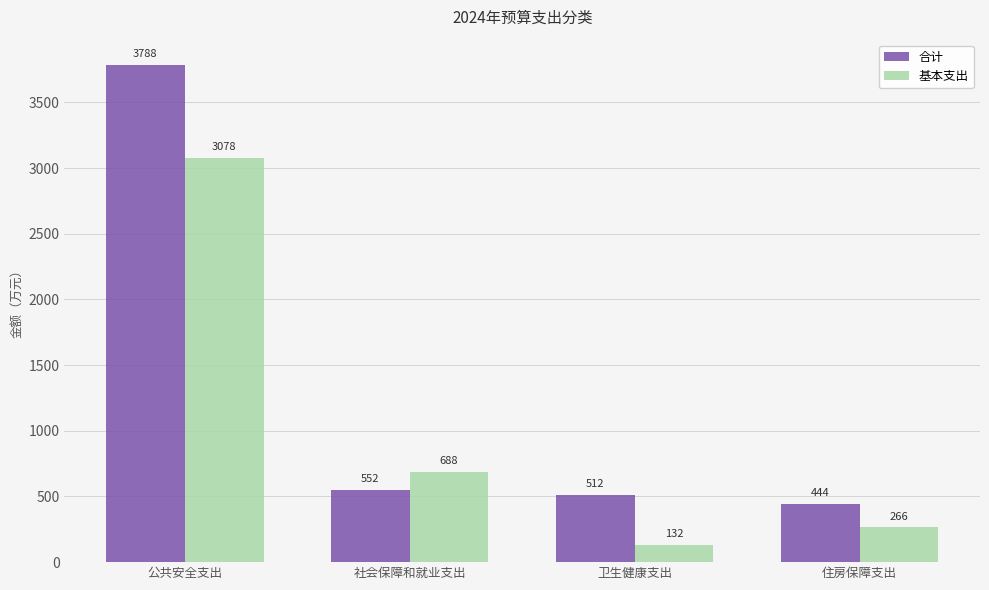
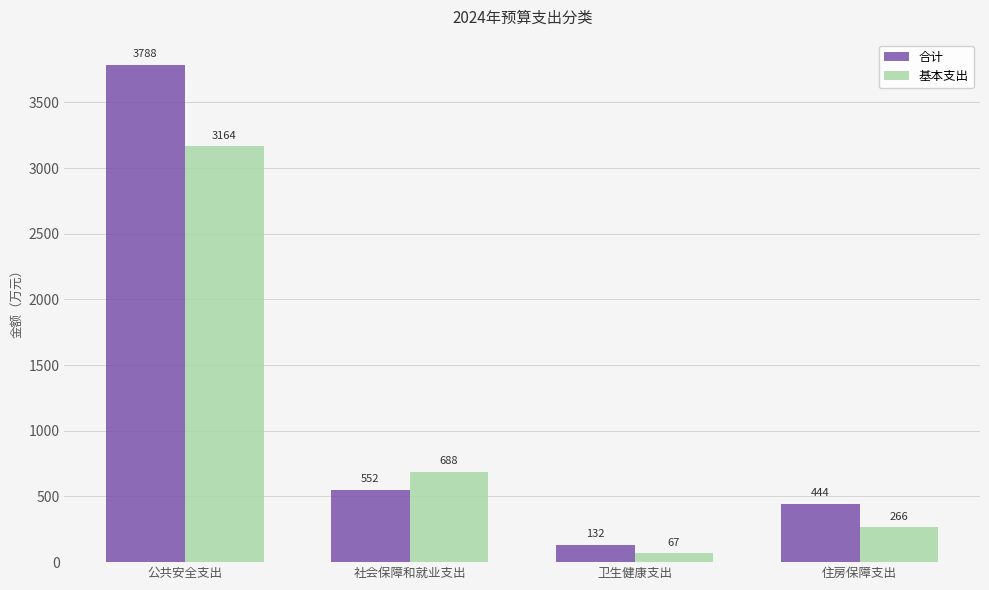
  {
    "合计": {
      "公共安全支出": 3788,
      "社会保障和就业支出": 552,
-     "卫生健康支出": 512,
+     "卫生健康支出": 132,
      "住房保障支出": 444
    },
    "基本支出": {
-     "公共安全支出": 3078,
+     "公共安全支出": 3164,
      "社会保障和就业支出": 688,
-     "卫生健康支出": 132,
+     "卫生健康支出": 67,
      "住房保障支出": 266
    }
  }
